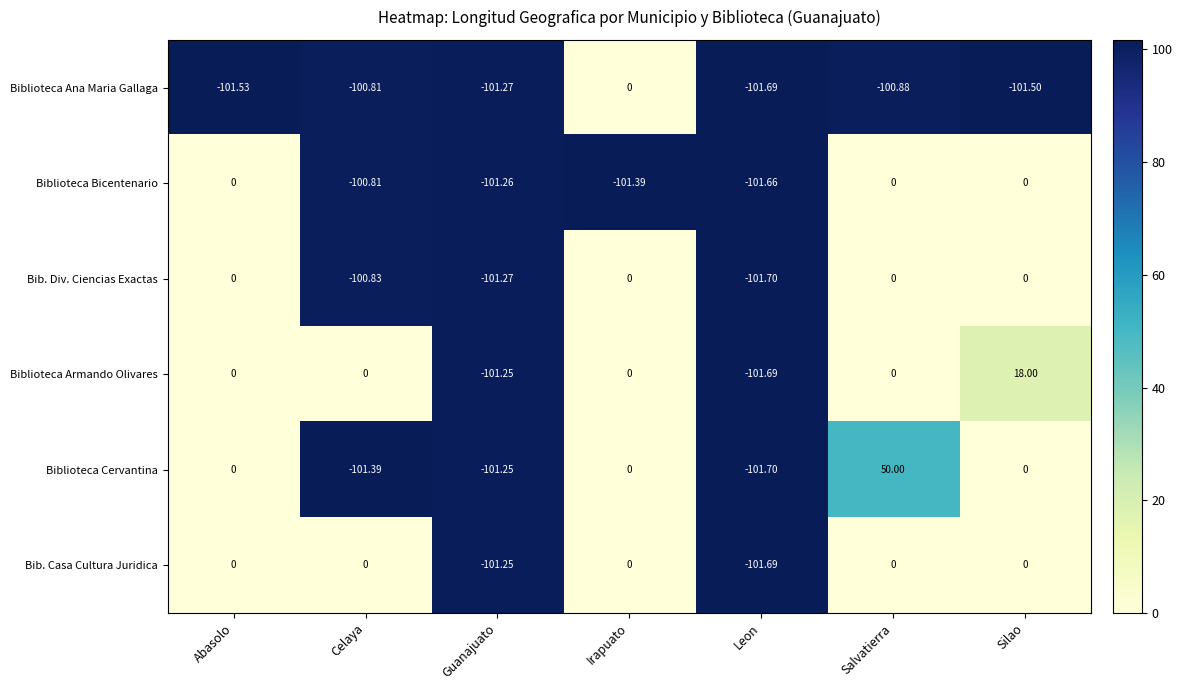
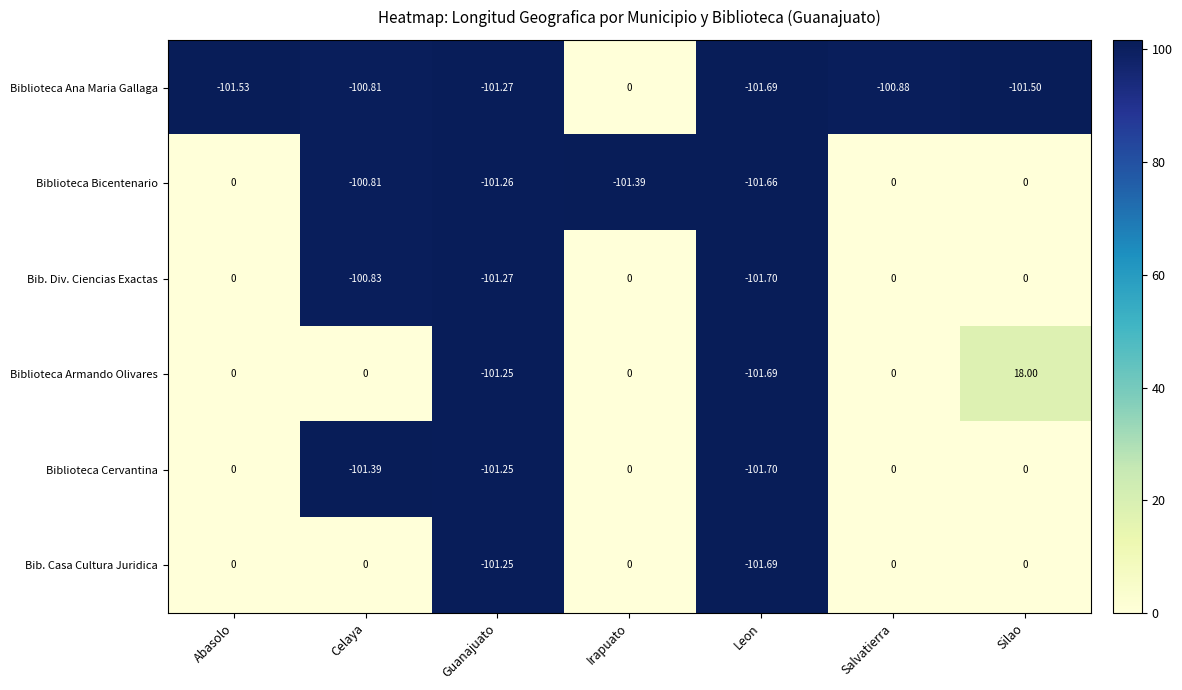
  {
    "Biblioteca Ana Maria Gallaga": {
      "Abasolo": -101.53,
      "Celaya": -100.81,
      "Guanajuato": -101.27,
      "Irapuato": 0,
      "Leon": -101.69,
      "Salvatierra": -100.88,
      "Silao": -101.50
    },
    "Biblioteca Bicentenario": {
      "Abasolo": 0,
      "Celaya": -100.81,
      "Guanajuato": -101.26,
      "Irapuato": -101.39,
      "Leon": -101.66,
      "Salvatierra": 0,
      "Silao": 0
    },
    "Bib. Div. Ciencias Exactas": {
      "Abasolo": 0,
      "Celaya": -100.83,
      "Guanajuato": -101.27,
      "Irapuato": 0,
      "Leon": -101.70,
      "Salvatierra": 0,
      "Silao": 0
    },
    "Biblioteca Armando Olivares": {
      "Abasolo": 0,
      "Celaya": 0,
      "Guanajuato": -101.25,
      "Irapuato": 0,
      "Leon": -101.69,
      "Salvatierra": 0,
      "Silao": 18.00
    },
    "Biblioteca Cervantina": {
      "Abasolo": 0,
      "Celaya": -101.39,
      "Guanajuato": -101.25,
      "Irapuato": 0,
      "Leon": -101.70,
-     "Salvatierra": 50.00,
+     "Salvatierra": 0,
      "Silao": 0
    },
    "Bib. Casa Cultura Juridica": {
      "Abasolo": 0,
      "Celaya": 0,
      "Guanajuato": -101.25,
      "Irapuato": 0,
      "Leon": -101.69,
      "Salvatierra": 0,
      "Silao": 0
    }
  }
